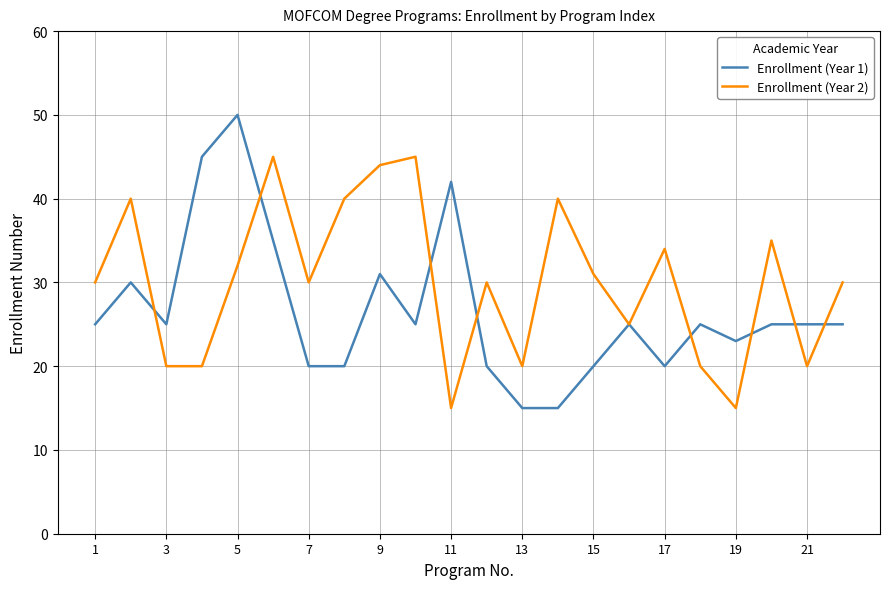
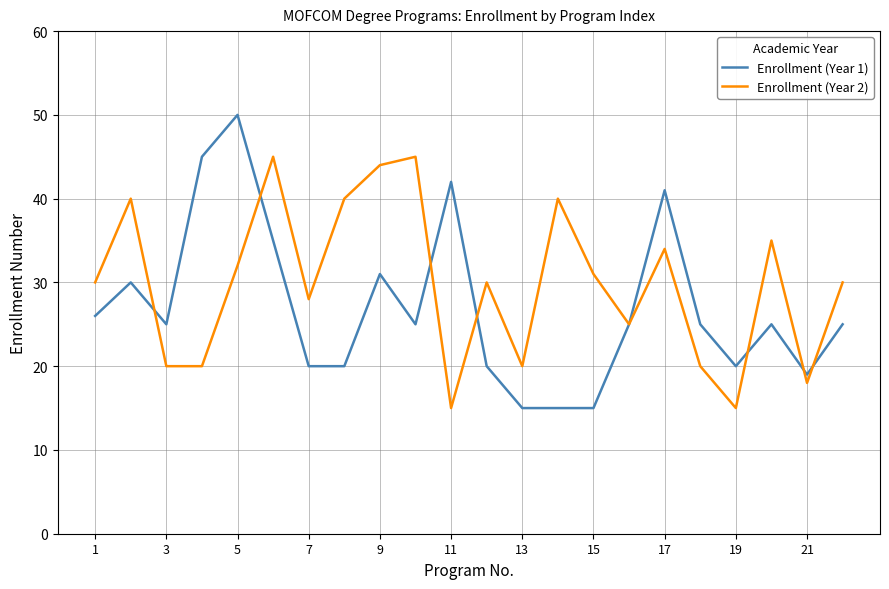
  {
    "Enrollment (Year 1)": {
-     "1": 25,
+     "1": 26,
      "3": 25,
      "5": 50,
      "7": 20,
      "9": 31,
      "11": 42,
      "13": 15,
-     "15": 20,
-     "17": 20,
-     "19": 23,
-     "21": 25
+     "15": 15,
+     "17": 41,
+     "19": 20,
+     "21": 19
    },
    "Enrollment (Year 2)": {
      "1": 30,
      "3": 20,
      "5": 32,
-     "7": 30,
+     "7": 28,
      "9": 44,
      "11": 15,
      "13": 20,
      "15": 31,
      "17": 34,
      "19": 15,
-     "21": 20
+     "21": 18
    }
  }
